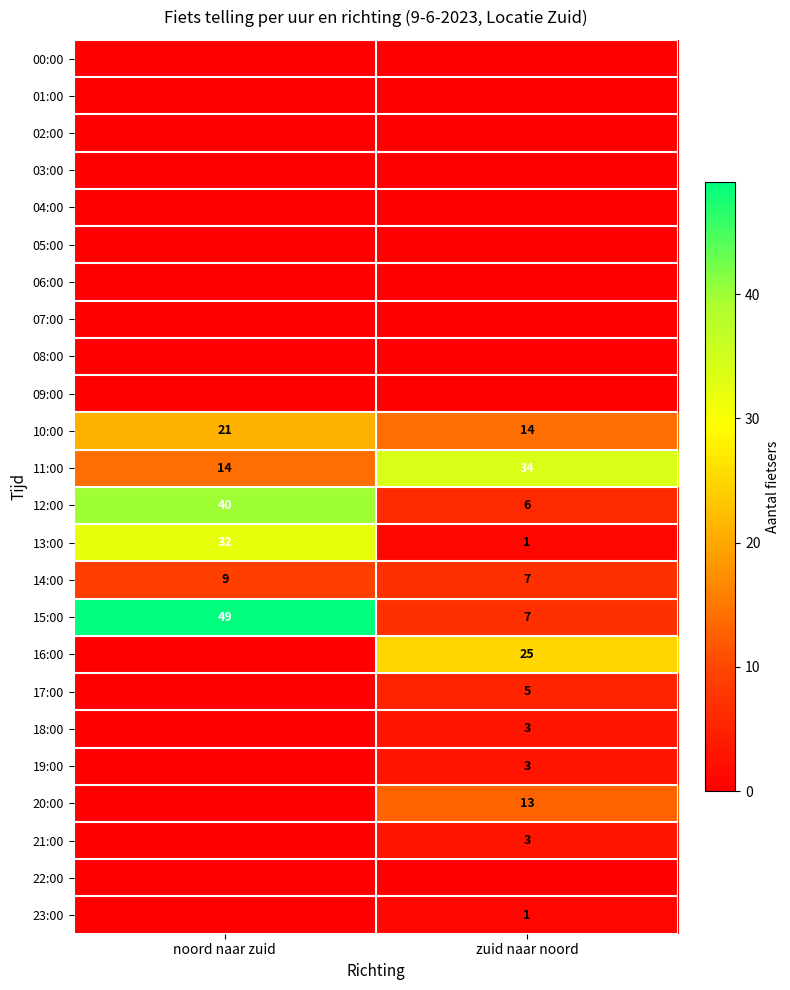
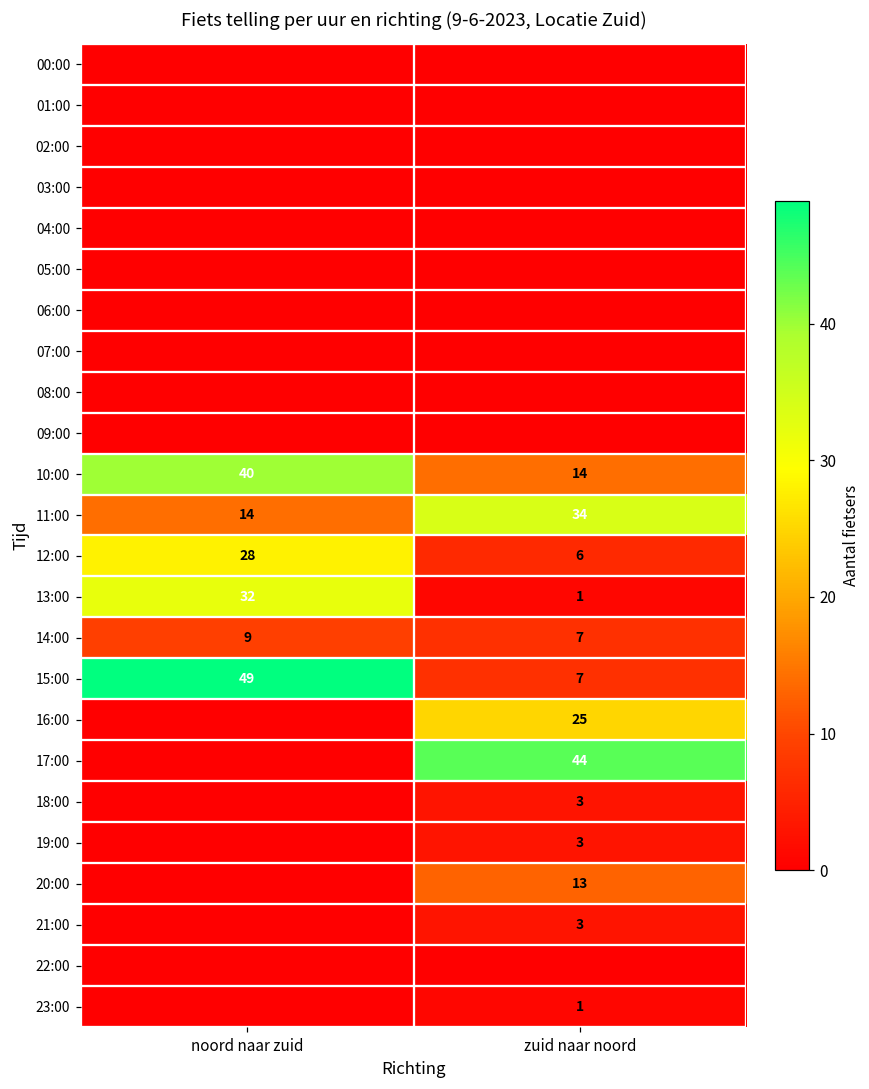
  {
    "10:00": {
-     "noord naar zuid": 21,
+     "noord naar zuid": 40,
      "zuid naar noord": 14
    },
    "11:00": {
      "noord naar zuid": 14,
      "zuid naar noord": 34
    },
    "12:00": {
-     "noord naar zuid": 40,
+     "noord naar zuid": 28,
      "zuid naar noord": 6
    },
    "13:00": {
      "noord naar zuid": 32,
      "zuid naar noord": 1
    },
    "14:00": {
      "noord naar zuid": 9,
      "zuid naar noord": 7
    },
    "15:00": {
      "noord naar zuid": 49,
      "zuid naar noord": 7
    },
    "16:00": {
      "zuid naar noord": 25
    },
    "17:00": {
-     "zuid naar noord": 5
+     "zuid naar noord": 44
    },
    "18:00": {
      "zuid naar noord": 3
    },
    "19:00": {
      "zuid naar noord": 3
    },
    "20:00": {
      "zuid naar noord": 13
    },
    "21:00": {
      "zuid naar noord": 3
    },
    "23:00": {
      "zuid naar noord": 1
    }
  }
